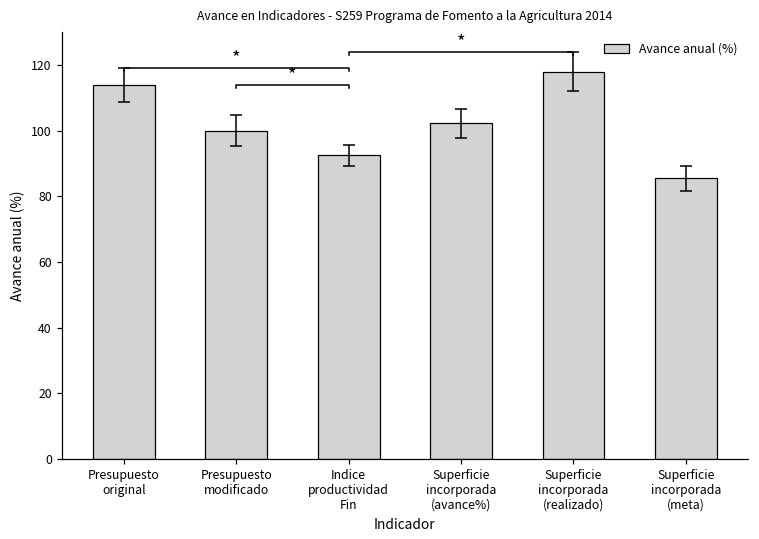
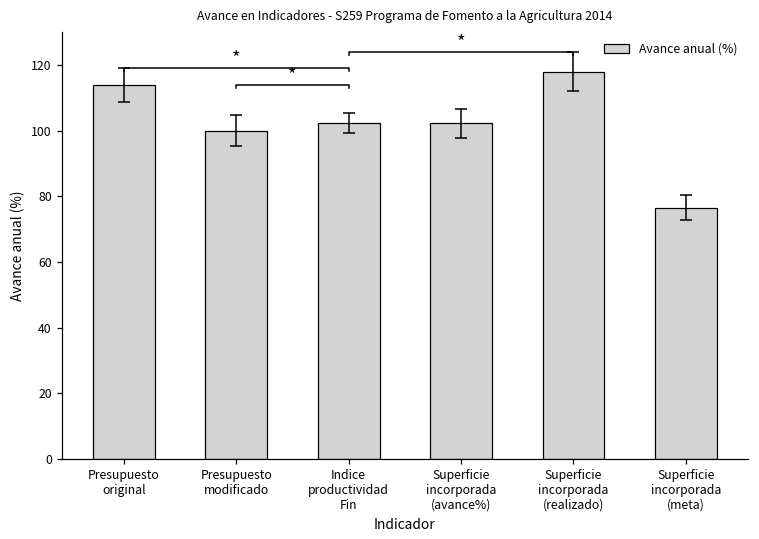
  {
    "Avance anual (%)": {
      "Presupuesto original": 114,
      "Presupuesto modificado": 100,
-     "Indice productividad Fin": 92,
+     "Indice productividad Fin": 102,
      "Superficie incorporada (avance%)": 102,
      "Superficie incorporada (realizado)": 118,
-     "Superficie incorporada (meta)": 85
+     "Superficie incorporada (meta)": 76
    }
  }
